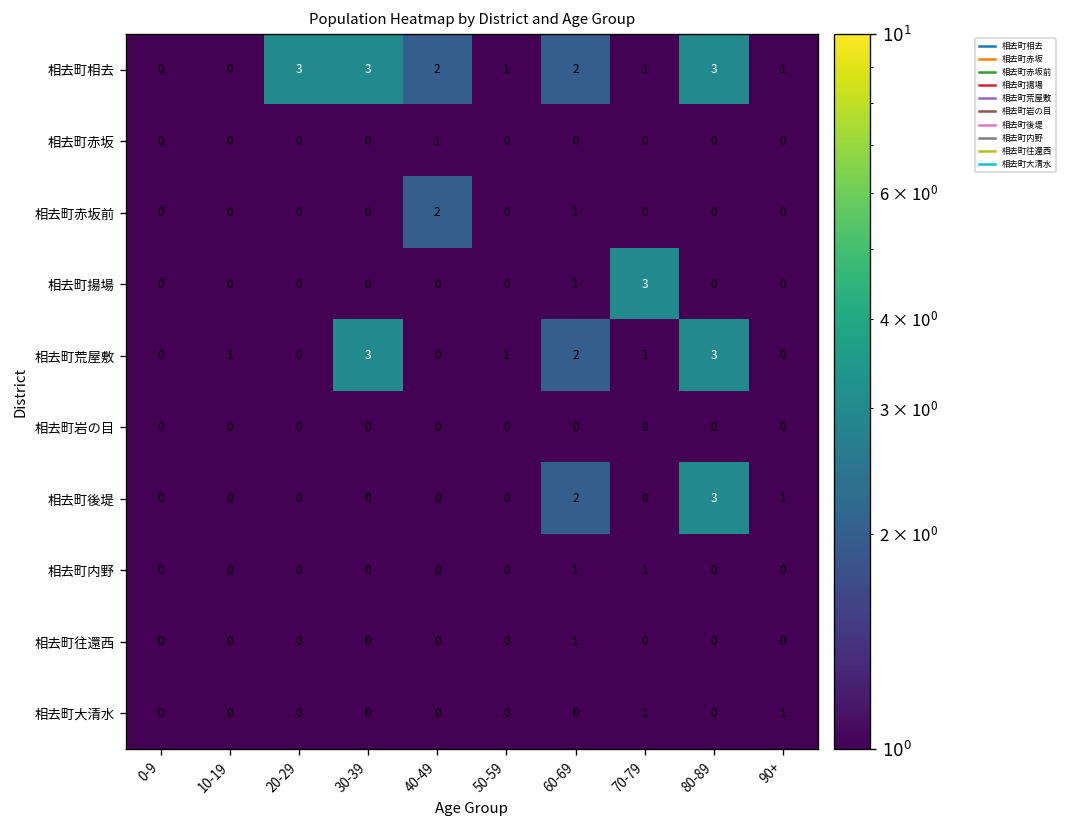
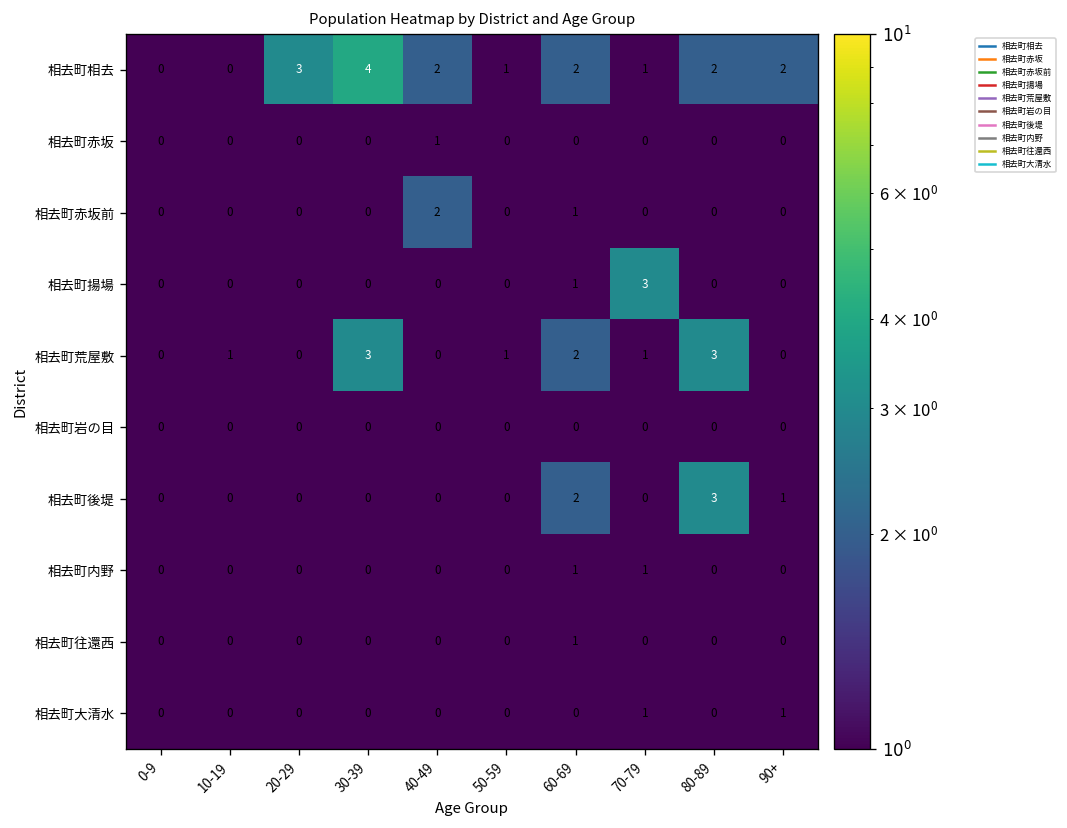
  {
    "相去町相去": {
      "0-9": 0,
      "10-19": 0,
      "20-29": 3,
-     "30-39": 3,
+     "30-39": 4,
      "40-49": 2,
      "50-59": 1,
      "60-69": 2,
      "70-79": 1,
-     "80-89": 3,
-     "90+": 1
+     "80-89": 2,
+     "90+": 2
    },
    "相去町赤坂": {
      "0-9": 0,
      "10-19": 0,
      "20-29": 0,
      "30-39": 0,
      "40-49": 1,
      "50-59": 0,
      "60-69": 0,
      "70-79": 0,
      "80-89": 0,
      "90+": 0
    },
    "相去町赤坂前": {
      "0-9": 0,
      "10-19": 0,
      "20-29": 0,
      "30-39": 0,
      "40-49": 2,
      "50-59": 0,
      "60-69": 1,
      "70-79": 0,
      "80-89": 0,
      "90+": 0
    },
    "相去町揚場": {
      "0-9": 0,
      "10-19": 0,
      "20-29": 0,
      "30-39": 0,
      "40-49": 0,
      "50-59": 0,
      "60-69": 1,
      "70-79": 3,
      "80-89": 0,
      "90+": 0
    },
    "相去町荒屋敷": {
      "0-9": 0,
      "10-19": 1,
      "20-29": 0,
      "30-39": 3,
      "40-49": 0,
      "50-59": 1,
      "60-69": 2,
      "70-79": 1,
      "80-89": 3,
      "90+": 0
    },
    "相去町岩の目": {
      "0-9": 0,
      "10-19": 0,
      "20-29": 0,
      "30-39": 0,
      "40-49": 0,
      "50-59": 0,
      "60-69": 0,
      "70-79": 0,
      "80-89": 0,
      "90+": 0
    },
    "相去町後堤": {
      "0-9": 0,
      "10-19": 0,
      "20-29": 0,
      "30-39": 0,
      "40-49": 0,
      "50-59": 0,
      "60-69": 2,
      "70-79": 0,
      "80-89": 3,
      "90+": 1
    },
    "相去町内野": {
      "0-9": 0,
      "10-19": 0,
      "20-29": 0,
      "30-39": 0,
      "40-49": 0,
      "50-59": 0,
      "60-69": 1,
      "70-79": 1,
      "80-89": 0,
      "90+": 0
    },
    "相去町往還西": {
      "0-9": 0,
      "10-19": 0,
      "20-29": 0,
      "30-39": 0,
      "40-49": 0,
      "50-59": 0,
      "60-69": 1,
      "70-79": 0,
      "80-89": 0,
      "90+": 0
    },
    "相去町大清水": {
      "0-9": 0,
      "10-19": 0,
      "20-29": 0,
      "30-39": 0,
      "40-49": 0,
      "50-59": 0,
      "60-69": 0,
      "70-79": 1,
      "80-89": 0,
      "90+": 1
    }
  }
